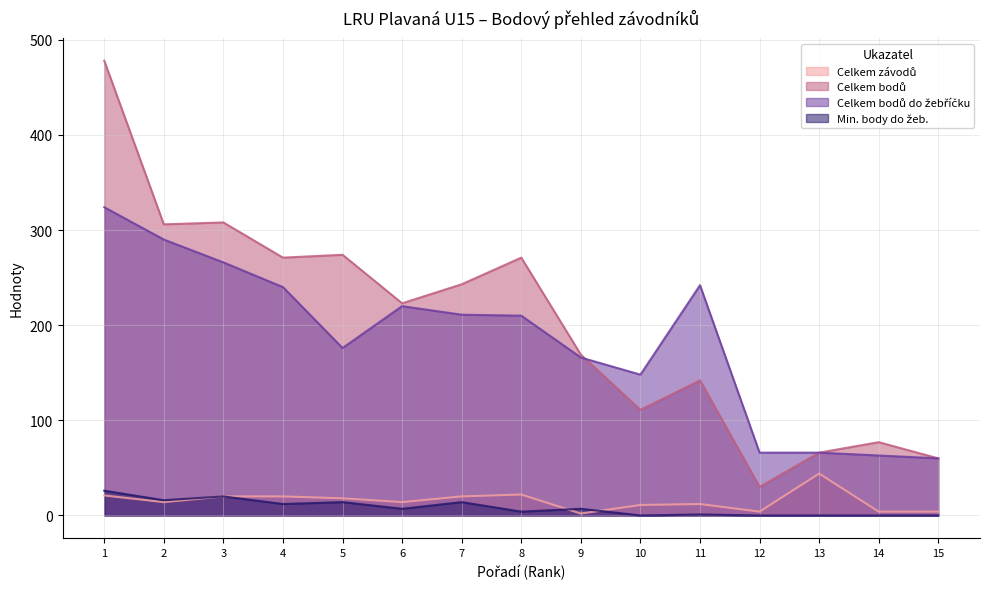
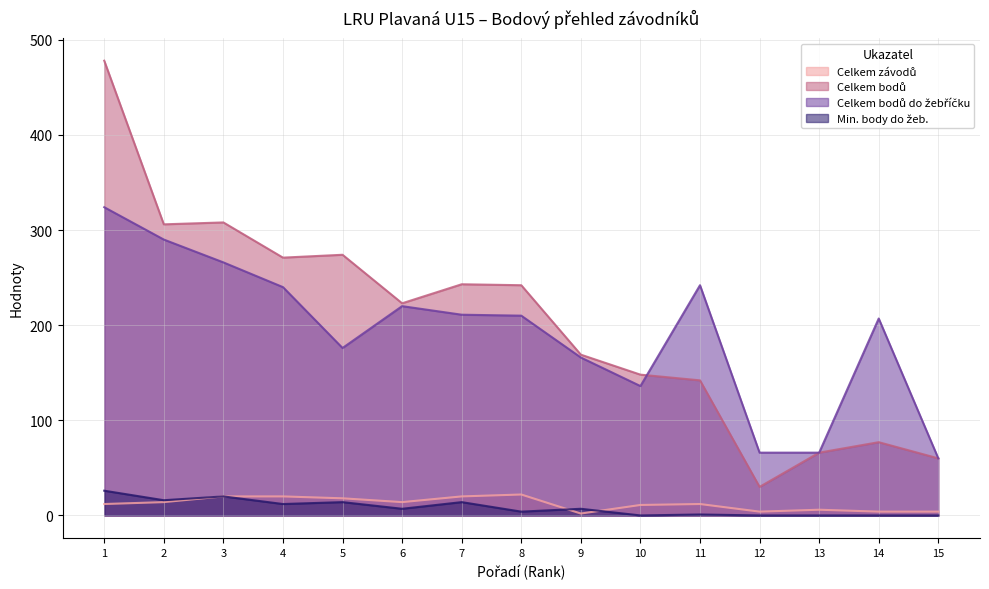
  {
    "Celkem závodů": {
-     "1": 20,
+     "1": 10,
      "4": 20,
      "5": 20,
      "6": 10,
      "7": 20,
      "8": 20,
      "9": 0,
      "10": 10,
      "11": 10,
      "12": 0,
-     "13": 40,
+     "13": 10,
      "14": 0,
      "15": 0
    },
    "Celkem bodů": {
      "1": 480,
      "2": 310,
      "3": 310,
      "4": 270,
      "5": 270,
      "6": 220,
      "7": 240,
-     "8": 270,
+     "8": 240,
      "9": 170,
-     "10": 110,
+     "10": 150,
      "11": 140,
      "12": 30,
      "14": 80
    },
    "Celkem bodů do žebříčku": {
      "1": 320,
      "2": 290,
      "3": 270,
      "4": 240,
      "5": 180,
      "6": 220,
      "7": 210,
      "8": 210,
      "9": 170,
-     "10": 150,
+     "10": 140,
      "11": 240,
      "12": 70,
-     "14": 60
+     "14": 210
    },
    "Min. body do žeb.": {
      "1": 30,
      "4": 10,
      "5": 10,
      "6": 10,
      "7": 10,
      "8": 0,
      "9": 10,
      "10": 0,
      "11": 0,
      "12": 0,
      "13": 0,
      "14": 0,
      "15": 0
    }
  }
